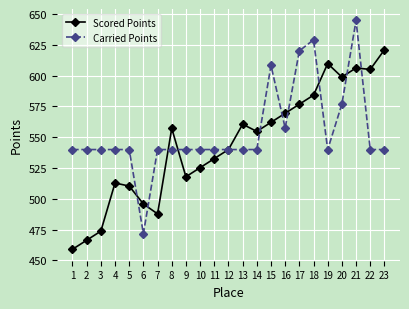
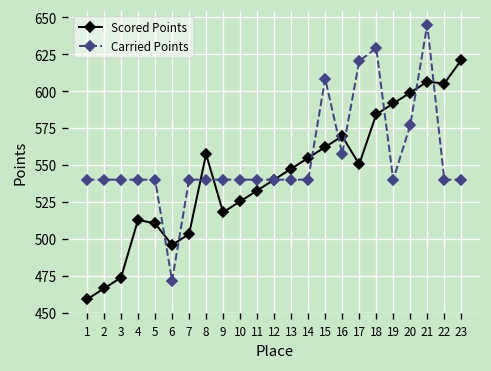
  {
    "Scored Points": {
      "1": 459,
      "2": 466,
      "3": 474,
      "4": 513,
      "5": 510,
      "6": 496,
-     "7": 488,
+     "7": 503,
      "8": 557,
      "9": 518,
      "10": 525,
      "11": 533,
-     "13": 561,
+     "13": 547,
      "14": 555,
      "15": 562,
      "16": 569,
-     "17": 577,
+     "17": 550,
      "18": 584,
-     "19": 610,
+     "19": 592,
      "20": 599,
      "21": 606,
      "22": 605,
      "23": 621
    },
    "Carried Points": {
      "1": 540,
      "2": 540,
      "3": 540,
      "4": 540,
      "5": 540,
      "6": 472,
      "7": 540,
      "8": 540,
      "9": 540,
      "10": 540,
      "11": 540,
      "13": 540,
      "14": 540,
      "15": 608,
      "16": 557,
      "17": 620,
      "18": 629,
      "19": 540,
      "20": 577,
      "21": 645,
      "22": 540,
      "23": 540
    }
  }
